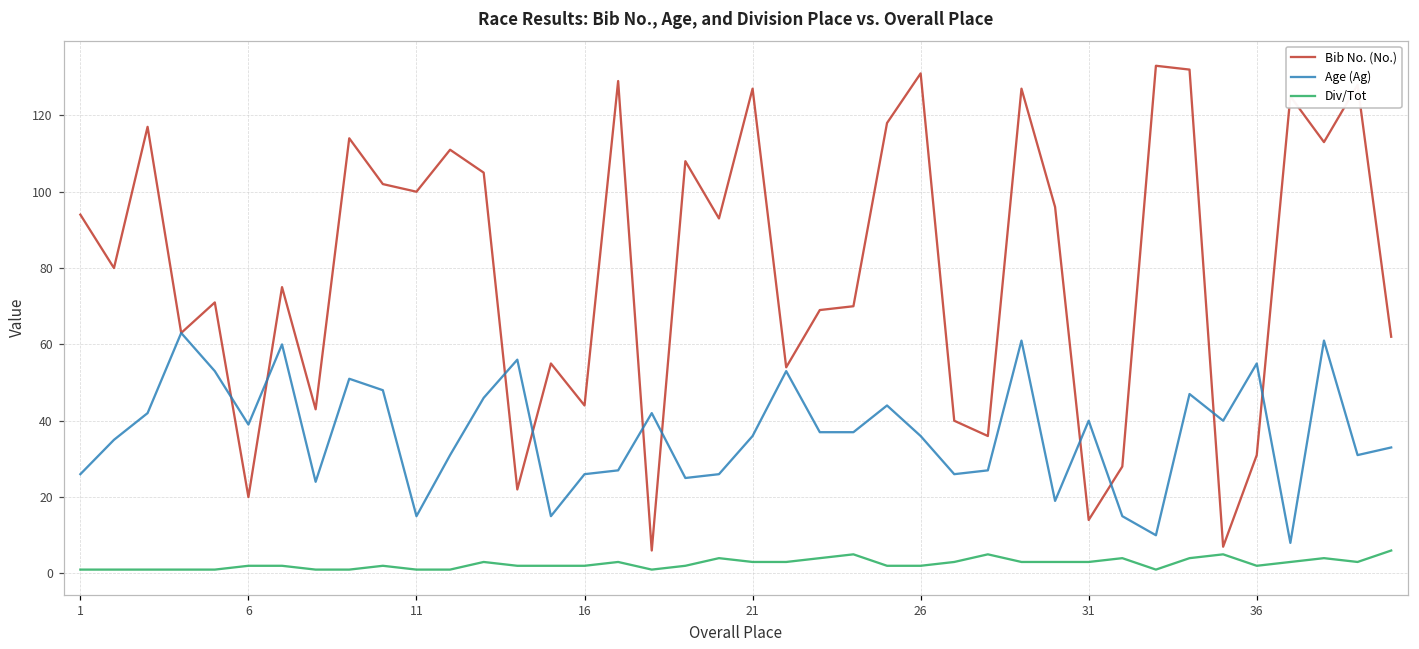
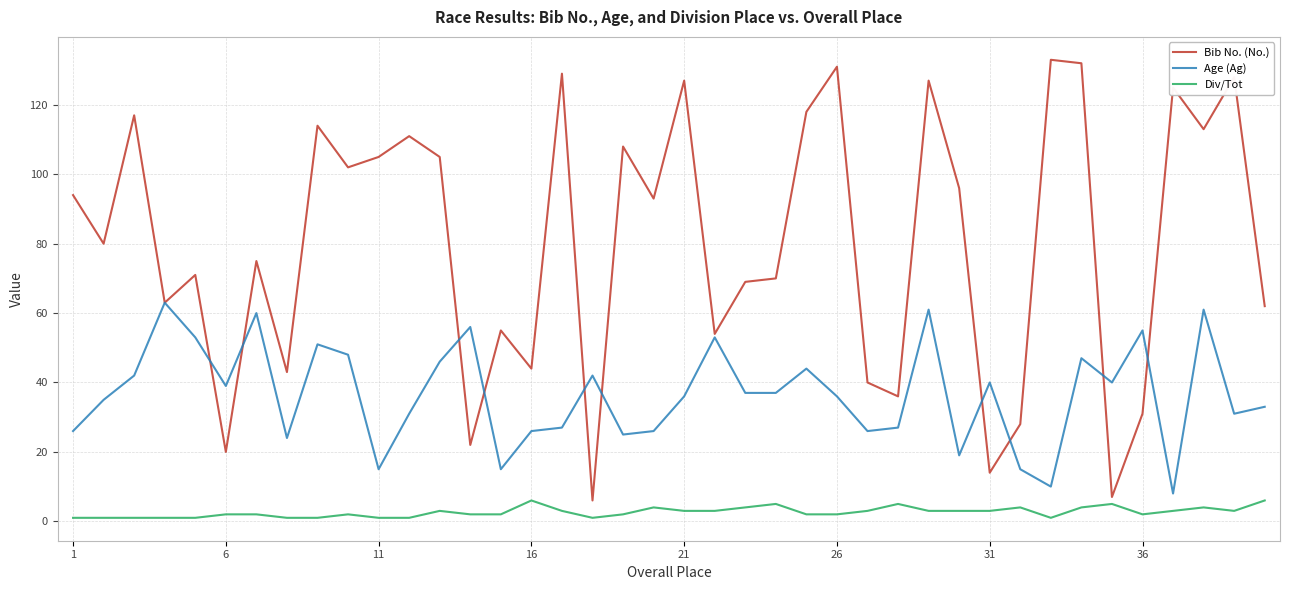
  {
    "Bib No. (No.)": {
      "1": 94,
      "6": 20,
-     "11": 100,
+     "11": 105,
      "16": 44,
      "21": 127,
      "26": 131,
      "31": 14,
      "36": 31
    },
    "Age (Ag)": {
      "1": 26,
      "6": 39,
      "11": 15,
      "16": 26,
      "21": 36,
      "26": 36,
      "31": 40,
      "36": 55
    },
    "Div/Tot": {
      "1": 1,
      "6": 2,
      "11": 1,
-     "16": 2,
+     "16": 6,
      "21": 3,
      "26": 2,
      "31": 3,
      "36": 2
    }
  }
